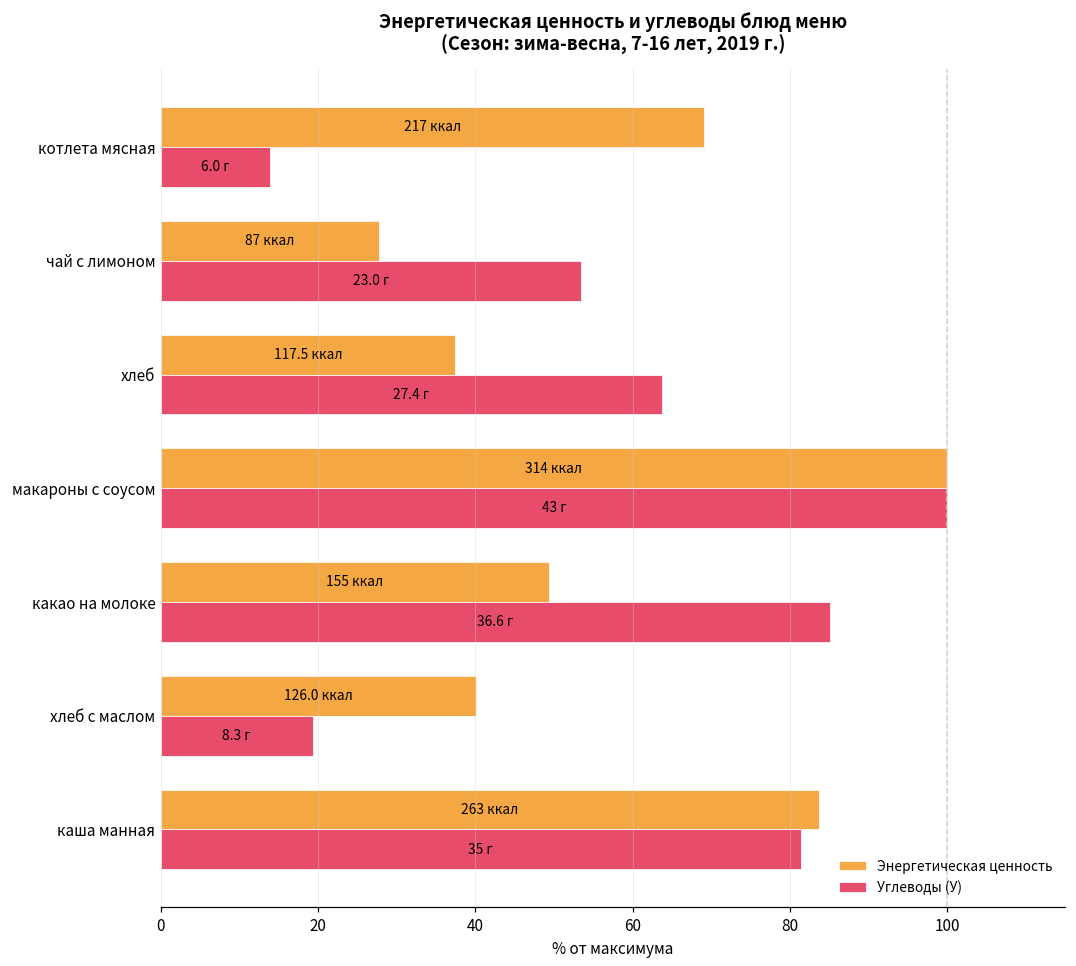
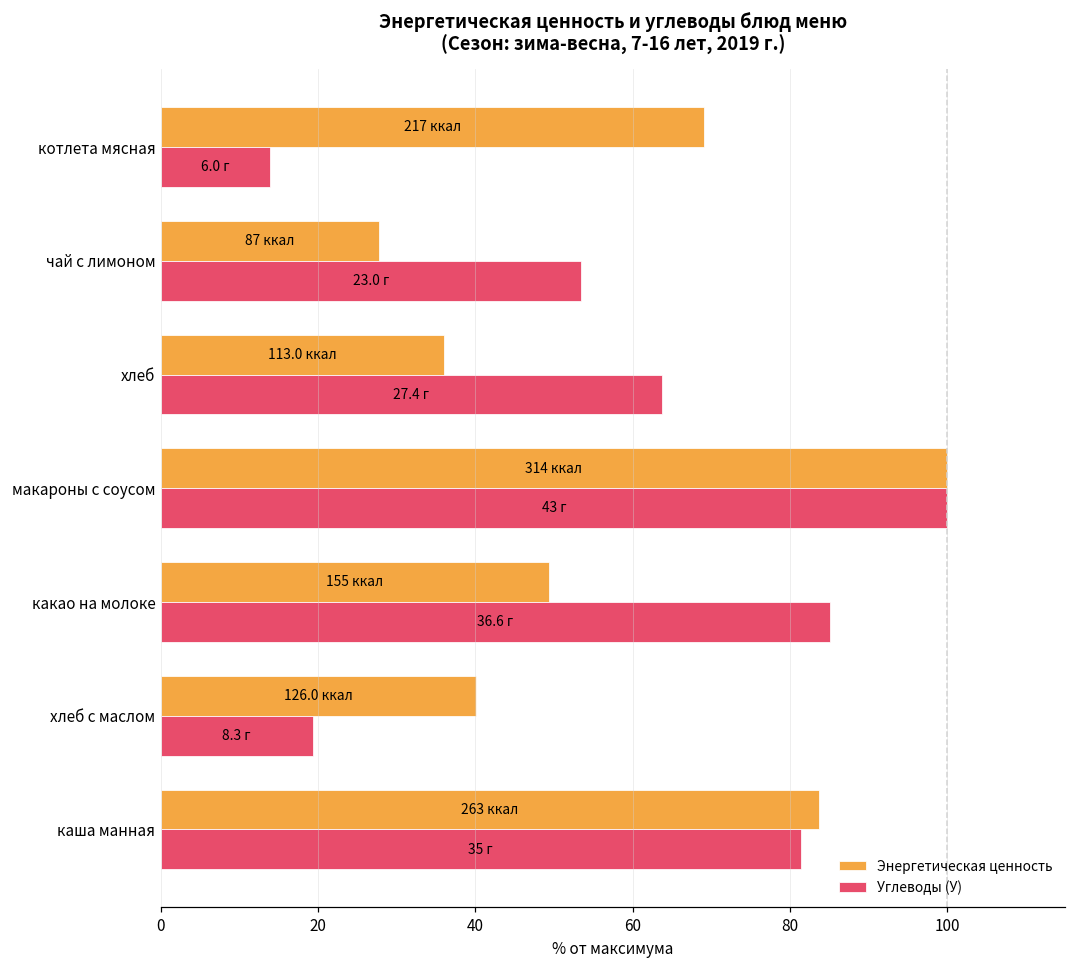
  {
    "Энергетическая ценность": {
-     "хлеб": 117.5
+     "хлеб": 113.0
    }
  }
